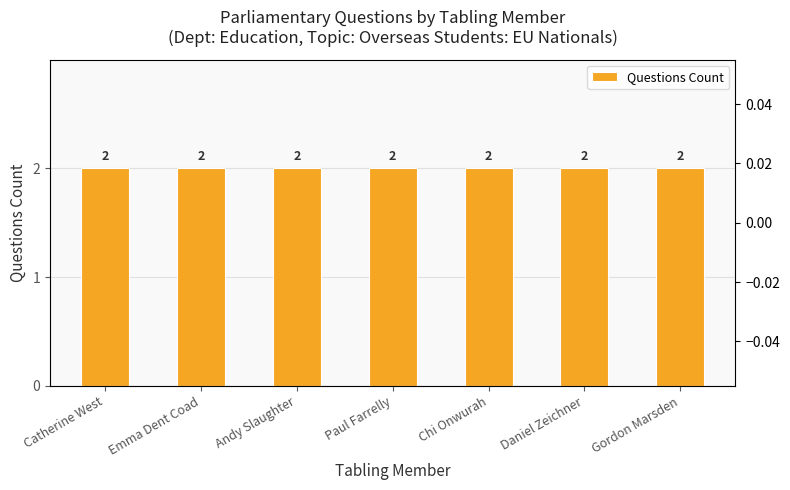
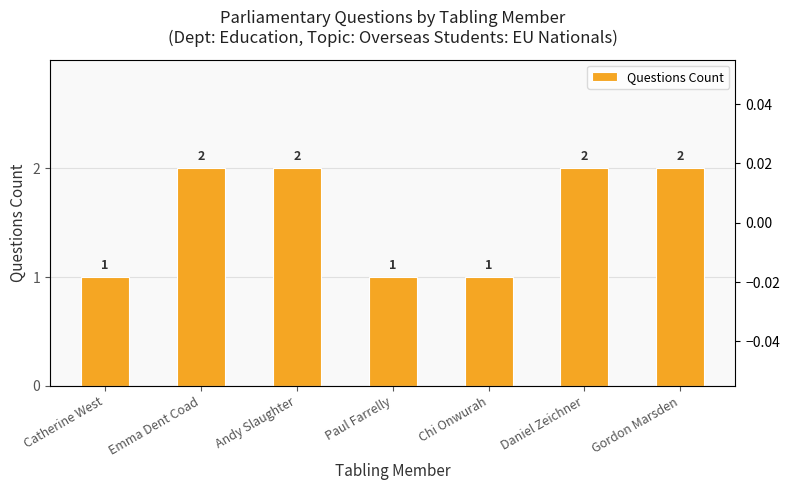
  {
    "Questions Count": {
-     "Catherine West": 2,
+     "Catherine West": 1,
      "Emma Dent Coad": 2,
      "Andy Slaughter": 2,
-     "Paul Farrelly": 2,
-     "Chi Onwurah": 2,
+     "Paul Farrelly": 1,
+     "Chi Onwurah": 1,
      "Daniel Zeichner": 2,
      "Gordon Marsden": 2
    }
  }
